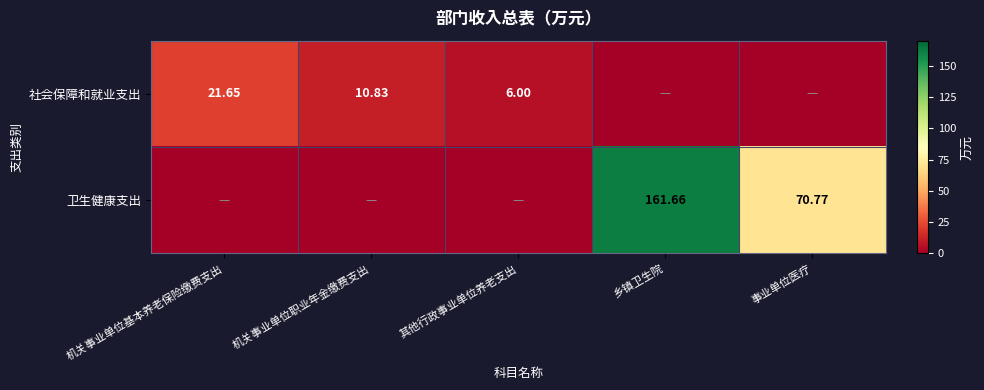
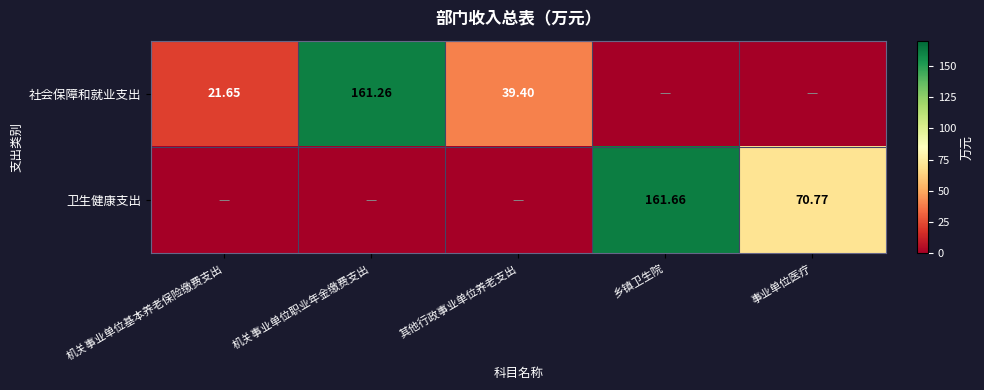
  {
    "社会保障和就业支出": {
      "机关事业单位基本养老保险缴费支出": 21.65,
-     "机关事业单位职业年金缴费支出": 10.83,
-     "其他行政事业单位养老支出": 6.00
+     "机关事业单位职业年金缴费支出": 161.26,
+     "其他行政事业单位养老支出": 39.40
    },
    "卫生健康支出": {
      "乡镇卫生院": 161.66,
      "事业单位医疗": 70.77
    }
  }
